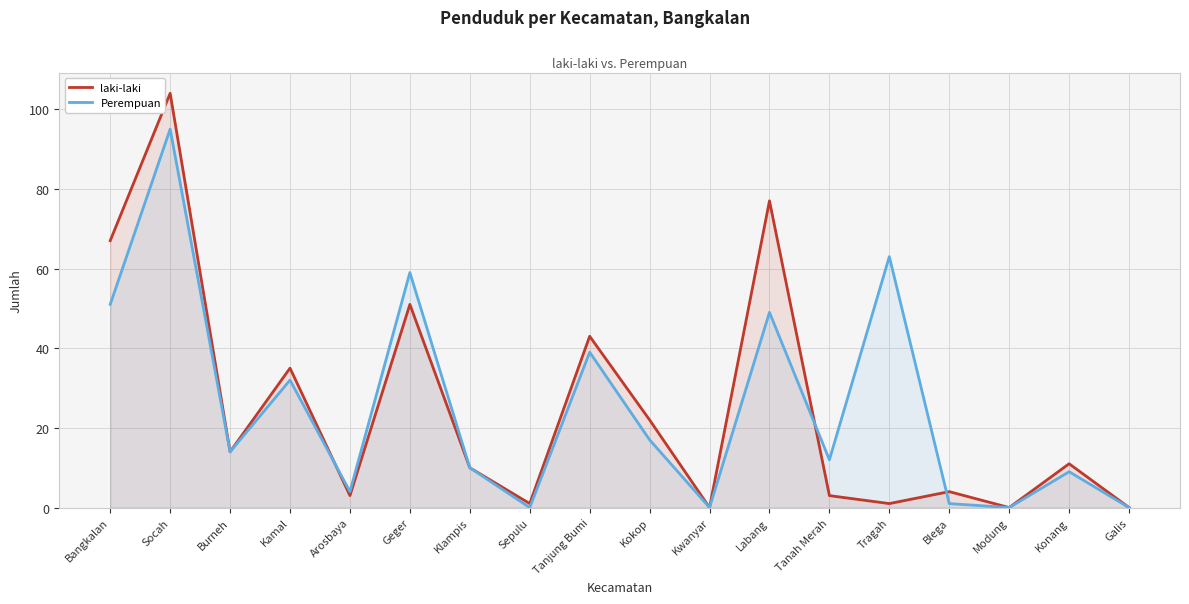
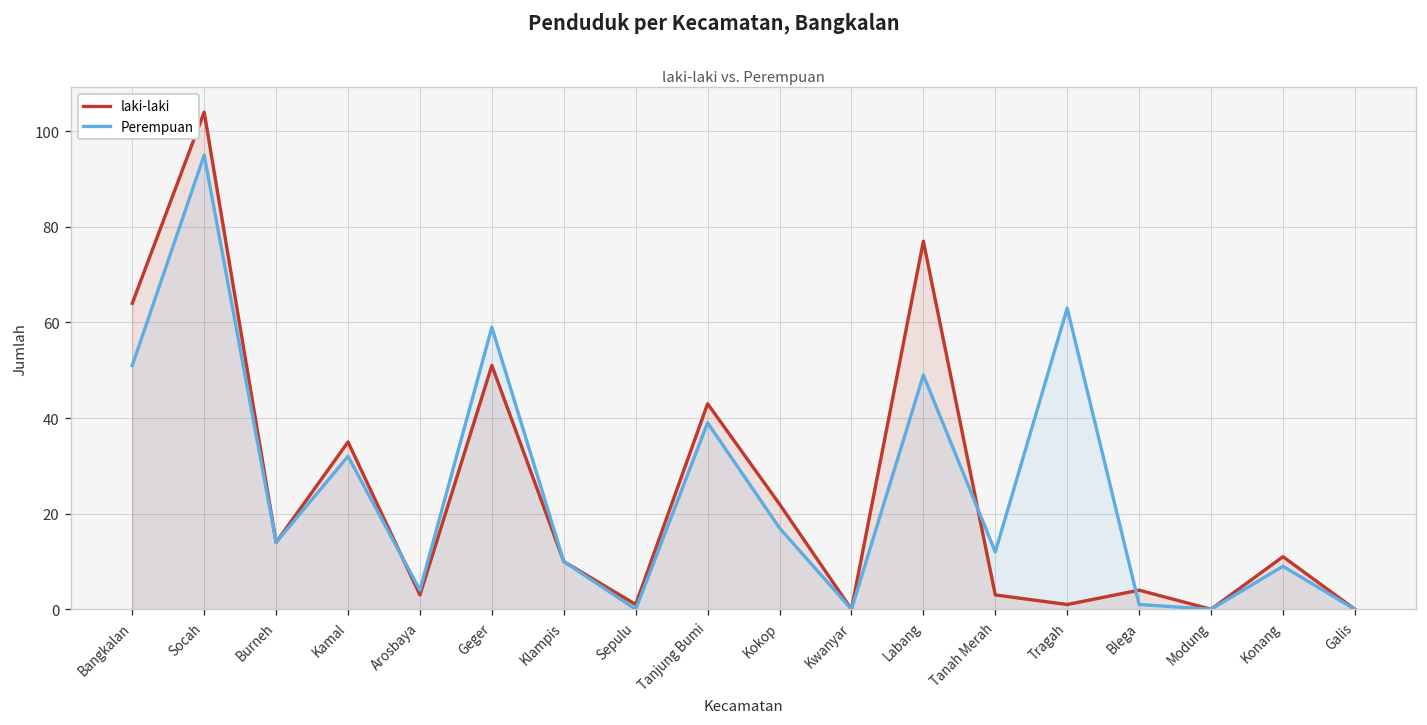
  {
    "laki-laki": {
-     "Bangkalan": 67,
+     "Bangkalan": 64,
      "Socah": 104,
      "Kamal": 35,
      "Arosbaya": 3,
      "Geger": 51,
      "Sepulu": 1,
      "Tanjung Bumi": 43,
      "Kokop": 22,
      "Labang": 77,
      "Tanah Merah": 3,
      "Tragah": 1,
      "Blega": 4,
      "Konang": 11
    },
    "Perempuan": {
      "Bangkalan": 51,
      "Socah": 95,
      "Kamal": 32,
      "Arosbaya": 4,
      "Geger": 59,
      "Sepulu": 0,
      "Tanjung Bumi": 39,
      "Kokop": 17,
      "Labang": 49,
      "Tanah Merah": 12,
      "Tragah": 63,
      "Blega": 1,
      "Konang": 9
    }
  }
